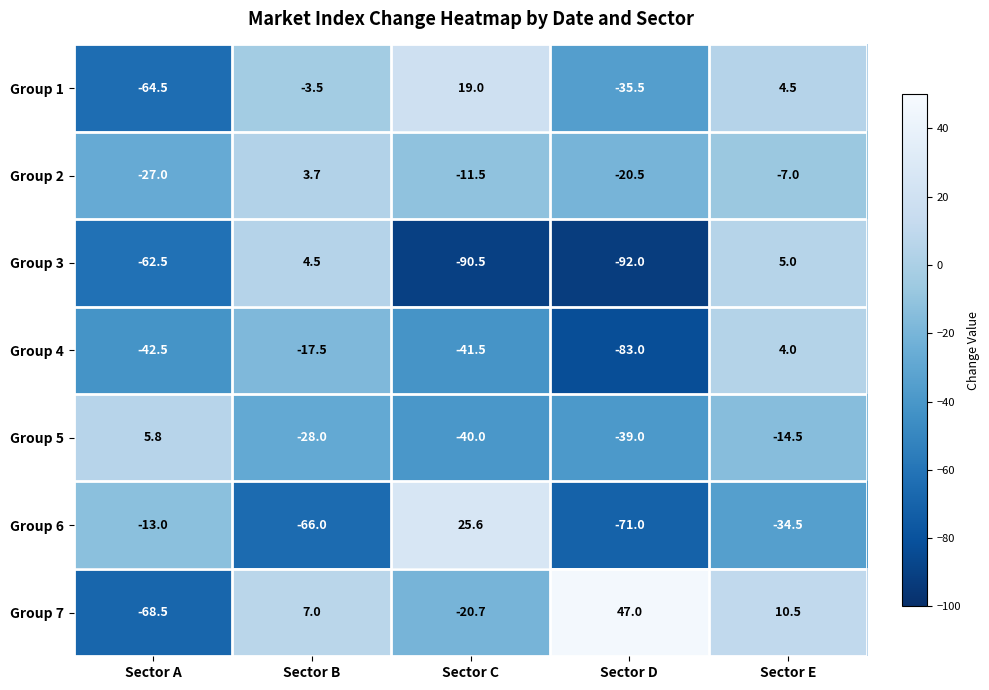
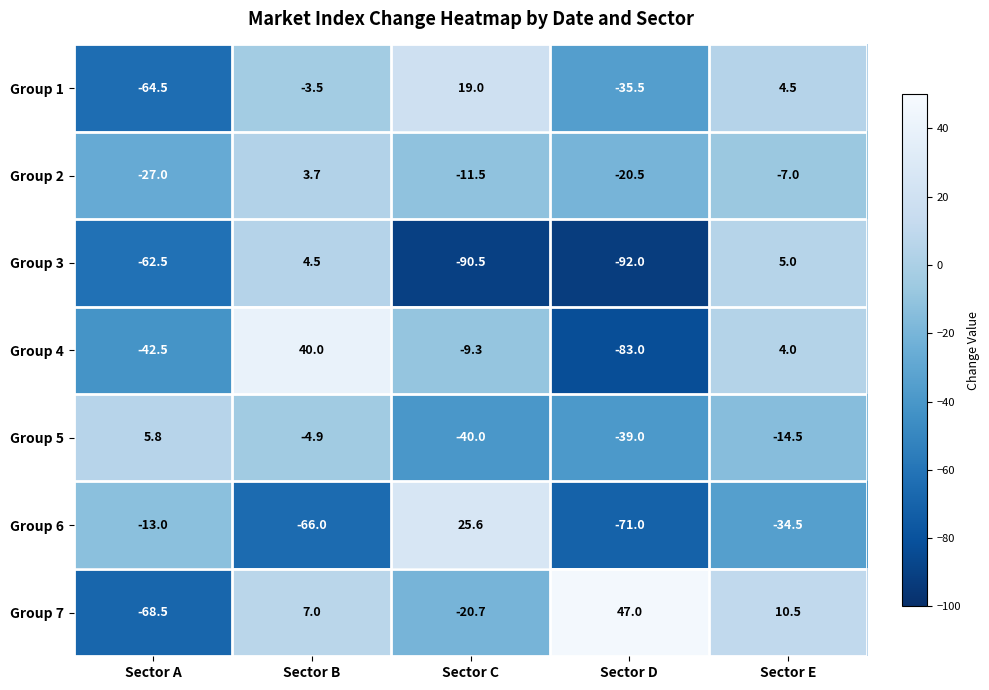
  {
    "Group 1": {
      "Sector A": -64.5,
      "Sector B": -3.5,
      "Sector C": 19.0,
      "Sector D": -35.5,
      "Sector E": 4.5
    },
    "Group 2": {
      "Sector A": -27.0,
      "Sector B": 3.7,
      "Sector C": -11.5,
      "Sector D": -20.5,
      "Sector E": -7.0
    },
    "Group 3": {
      "Sector A": -62.5,
      "Sector B": 4.5,
      "Sector C": -90.5,
      "Sector D": -92.0,
      "Sector E": 5.0
    },
    "Group 4": {
      "Sector A": -42.5,
-     "Sector B": -17.5,
-     "Sector C": -41.5,
+     "Sector B": 40.0,
+     "Sector C": -9.3,
      "Sector D": -83.0,
      "Sector E": 4.0
    },
    "Group 5": {
      "Sector A": 5.8,
-     "Sector B": -28.0,
+     "Sector B": -4.9,
      "Sector C": -40.0,
      "Sector D": -39.0,
      "Sector E": -14.5
    },
    "Group 6": {
      "Sector A": -13.0,
      "Sector B": -66.0,
      "Sector C": 25.6,
      "Sector D": -71.0,
      "Sector E": -34.5
    },
    "Group 7": {
      "Sector A": -68.5,
      "Sector B": 7.0,
      "Sector C": -20.7,
      "Sector D": 47.0,
      "Sector E": 10.5
    }
  }
